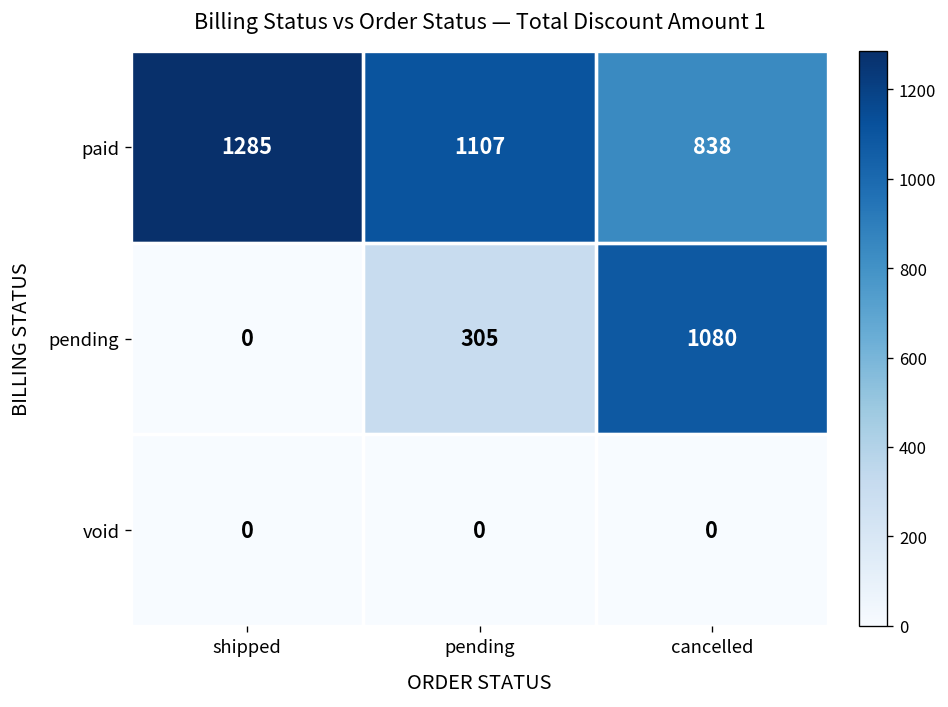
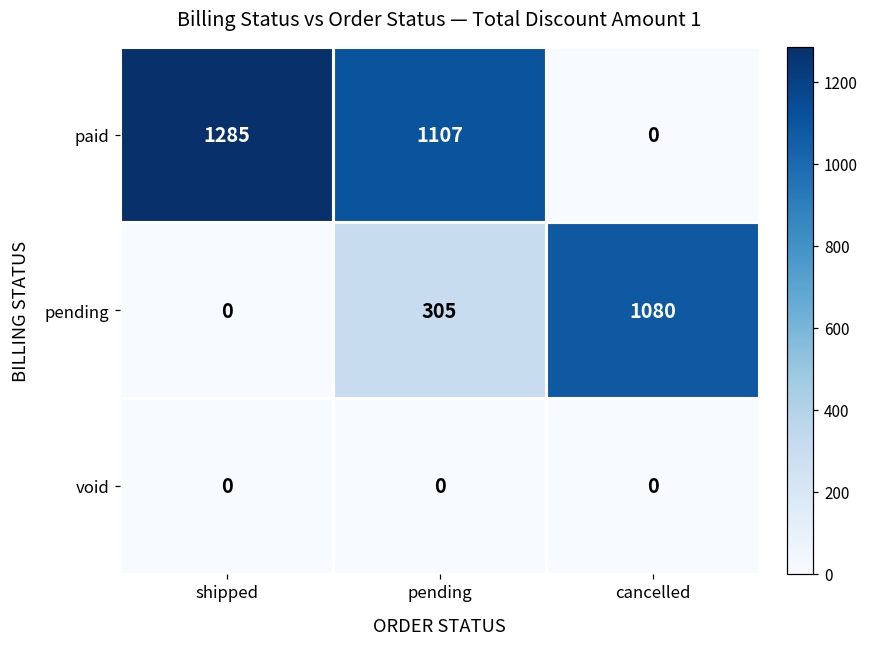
  {
    "paid": {
      "shipped": 1285,
      "pending": 1107,
-     "cancelled": 838
+     "cancelled": 0
    },
    "pending": {
      "shipped": 0,
      "pending": 305,
      "cancelled": 1080
    },
    "void": {
      "shipped": 0,
      "pending": 0,
      "cancelled": 0
    }
  }
